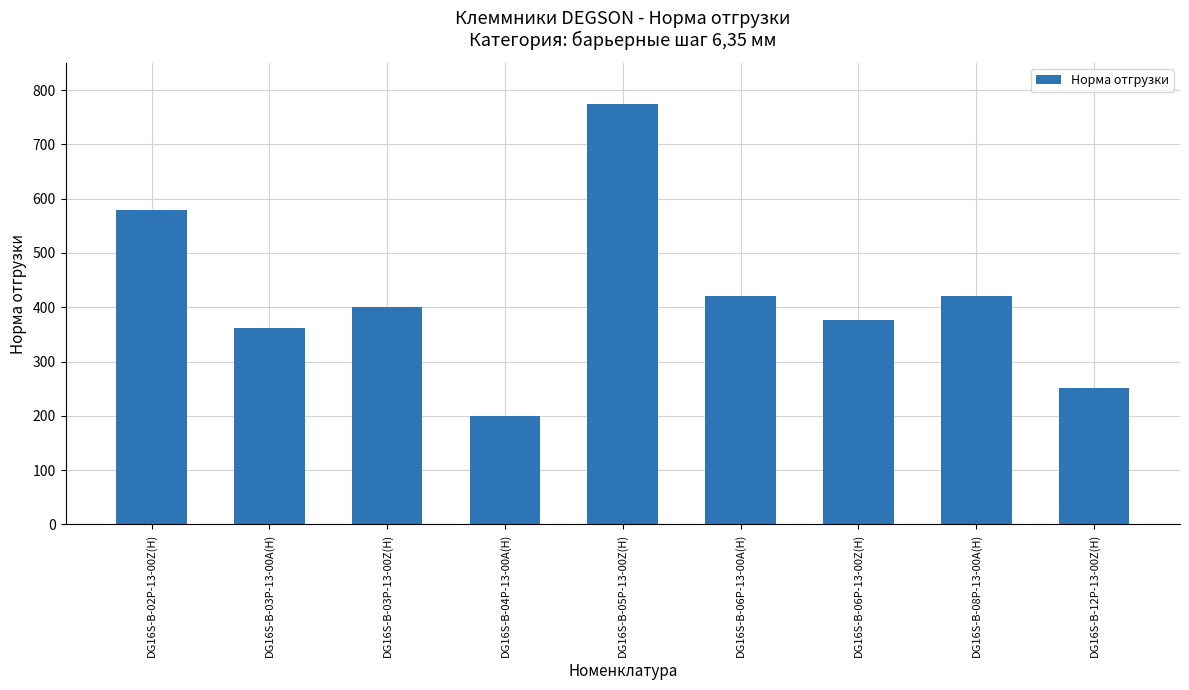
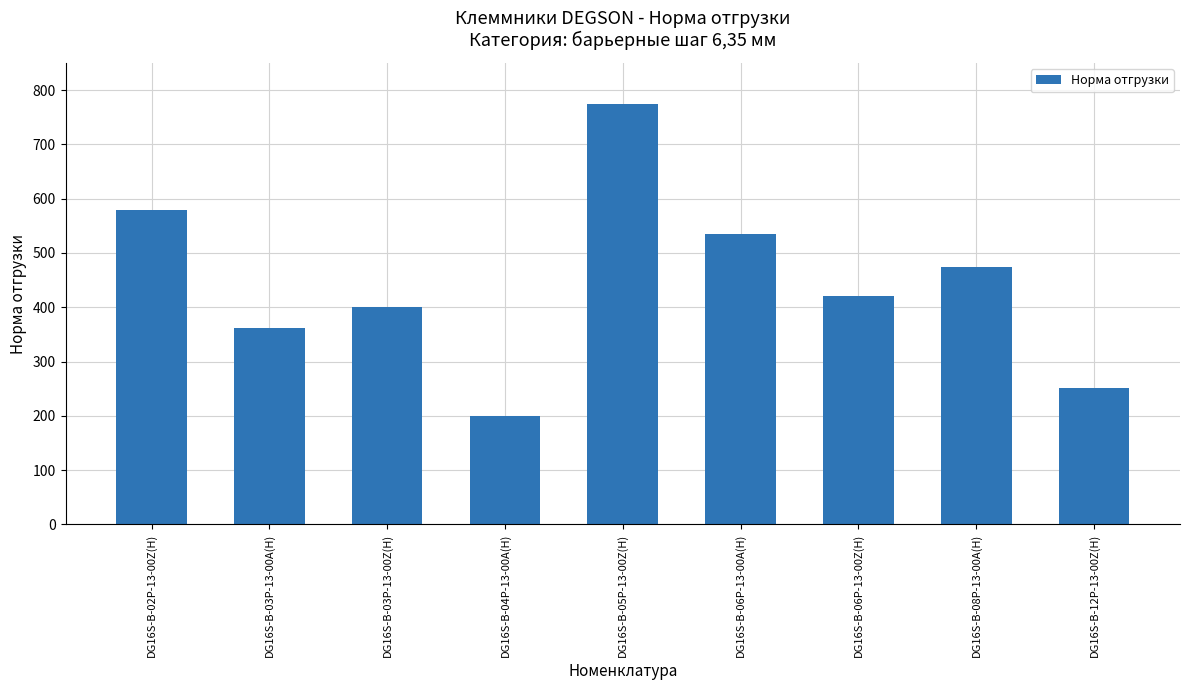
  {
    "DG16S-B-02P-13-00Z(H)": 580,
    "DG16S-B-03P-13-00A(H)": 360,
    "DG16S-B-03P-13-00Z(H)": 400,
    "DG16S-B-04P-13-00A(H)": 200,
    "DG16S-B-05P-13-00Z(H)": 780,
-   "DG16S-B-06P-13-00A(H)": 420,
-   "DG16S-B-06P-13-00Z(H)": 380,
-   "DG16S-B-08P-13-00A(H)": 420,
+   "DG16S-B-06P-13-00A(H)": 540,
+   "DG16S-B-06P-13-00Z(H)": 420,
+   "DG16S-B-08P-13-00A(H)": 480,
    "DG16S-B-12P-13-00Z(H)": 250
  }
